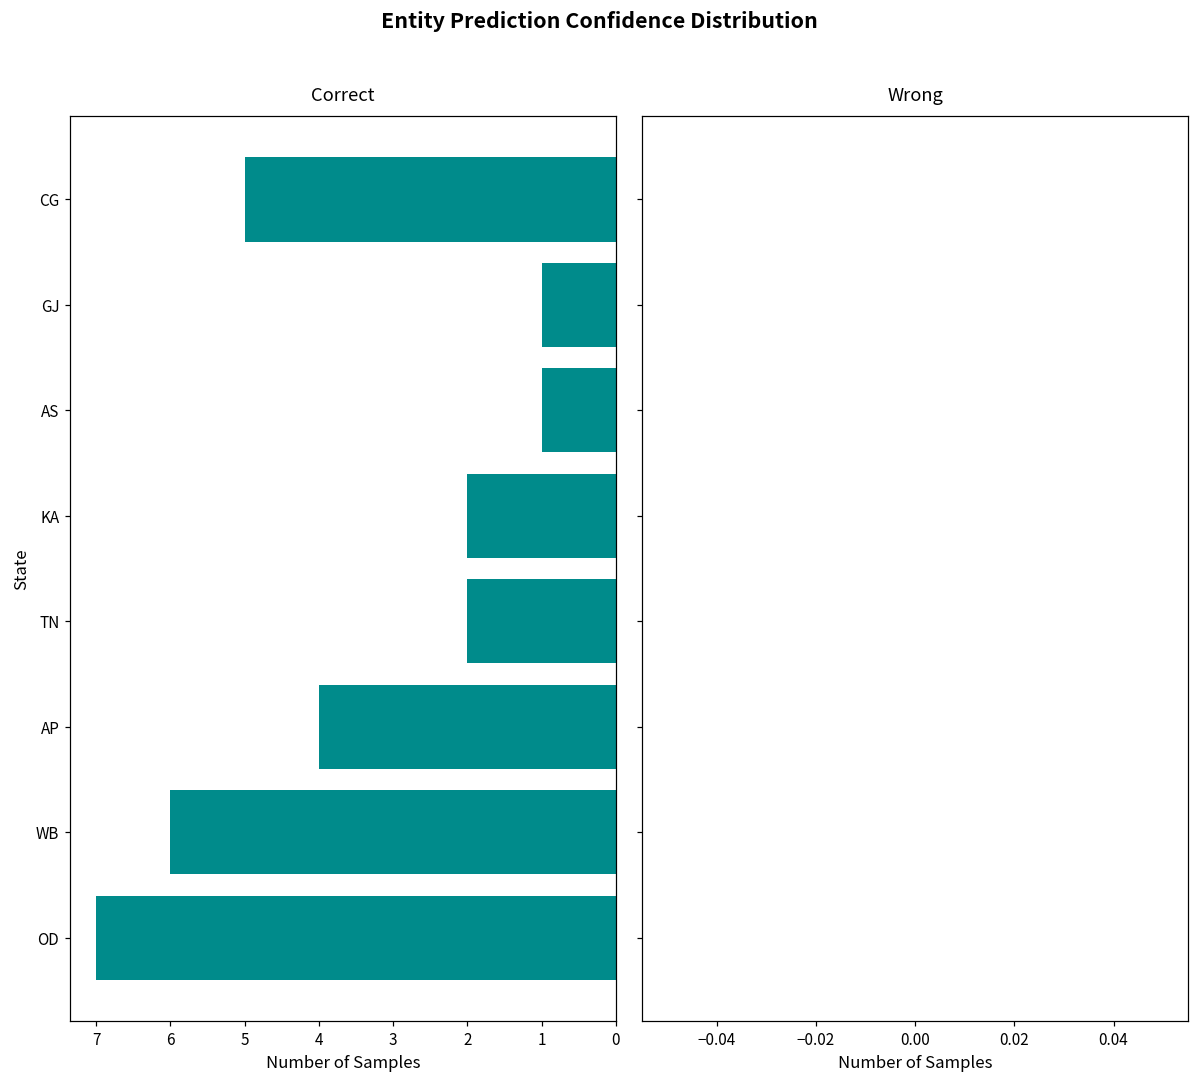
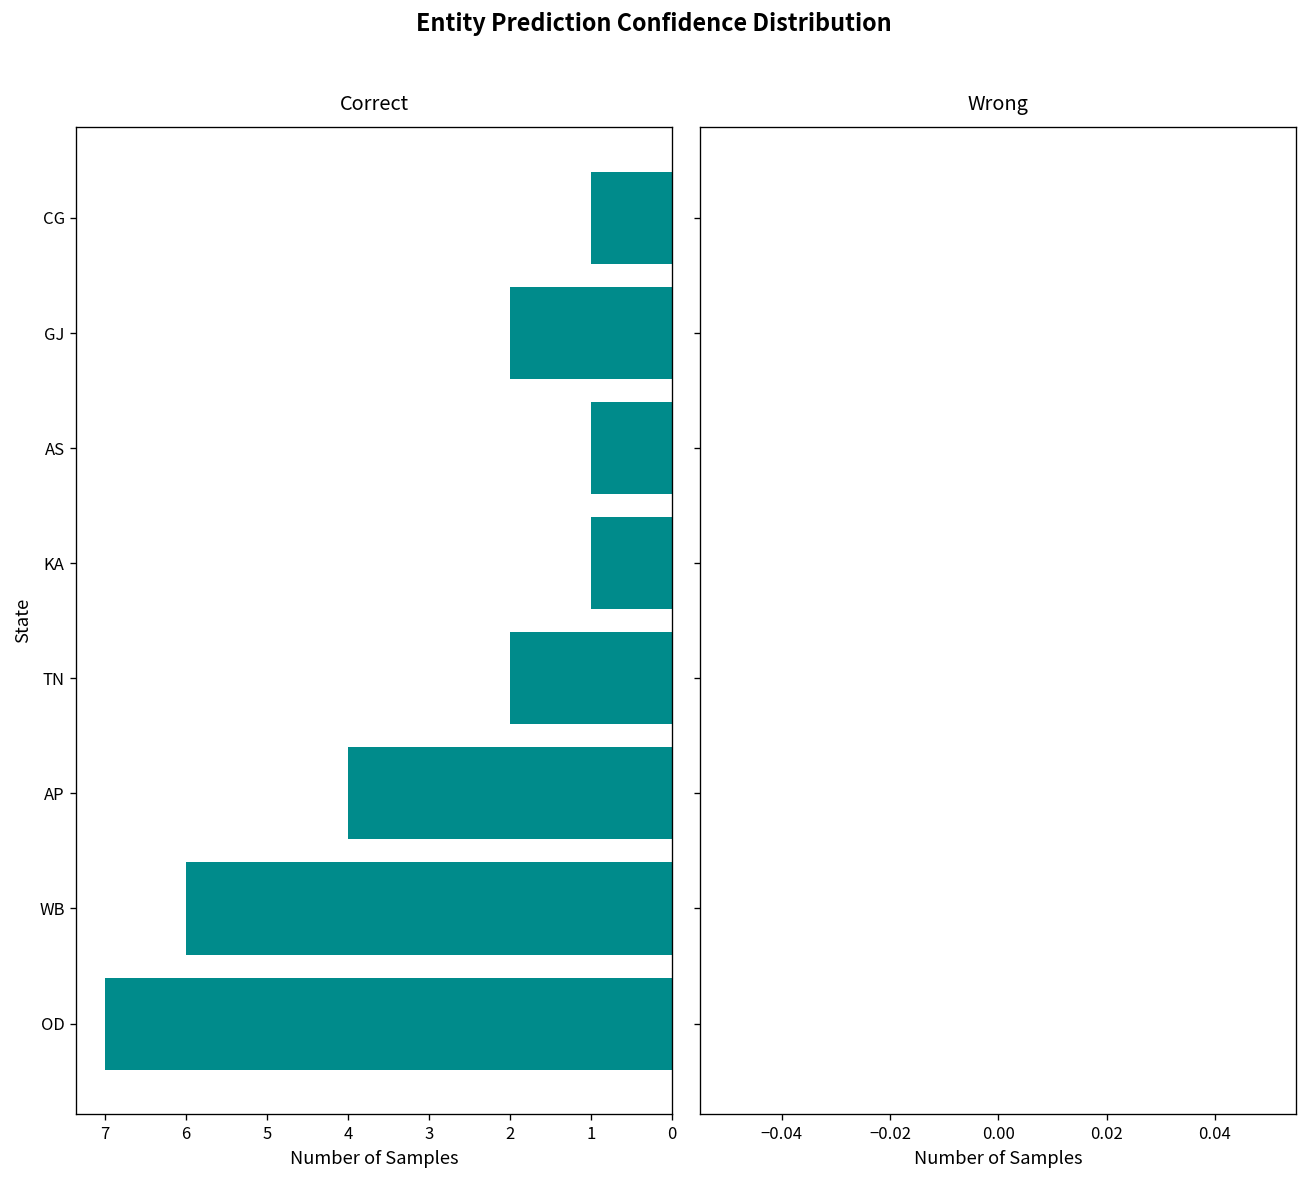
  {
    "Correct": {
-     "CG": 5,
-     "GJ": 1,
+     "CG": 1,
+     "GJ": 2,
      "AS": 1,
-     "KA": 2,
+     "KA": 1,
      "TN": 2,
      "AP": 4,
      "WB": 6,
      "OD": 7
    }
  }
